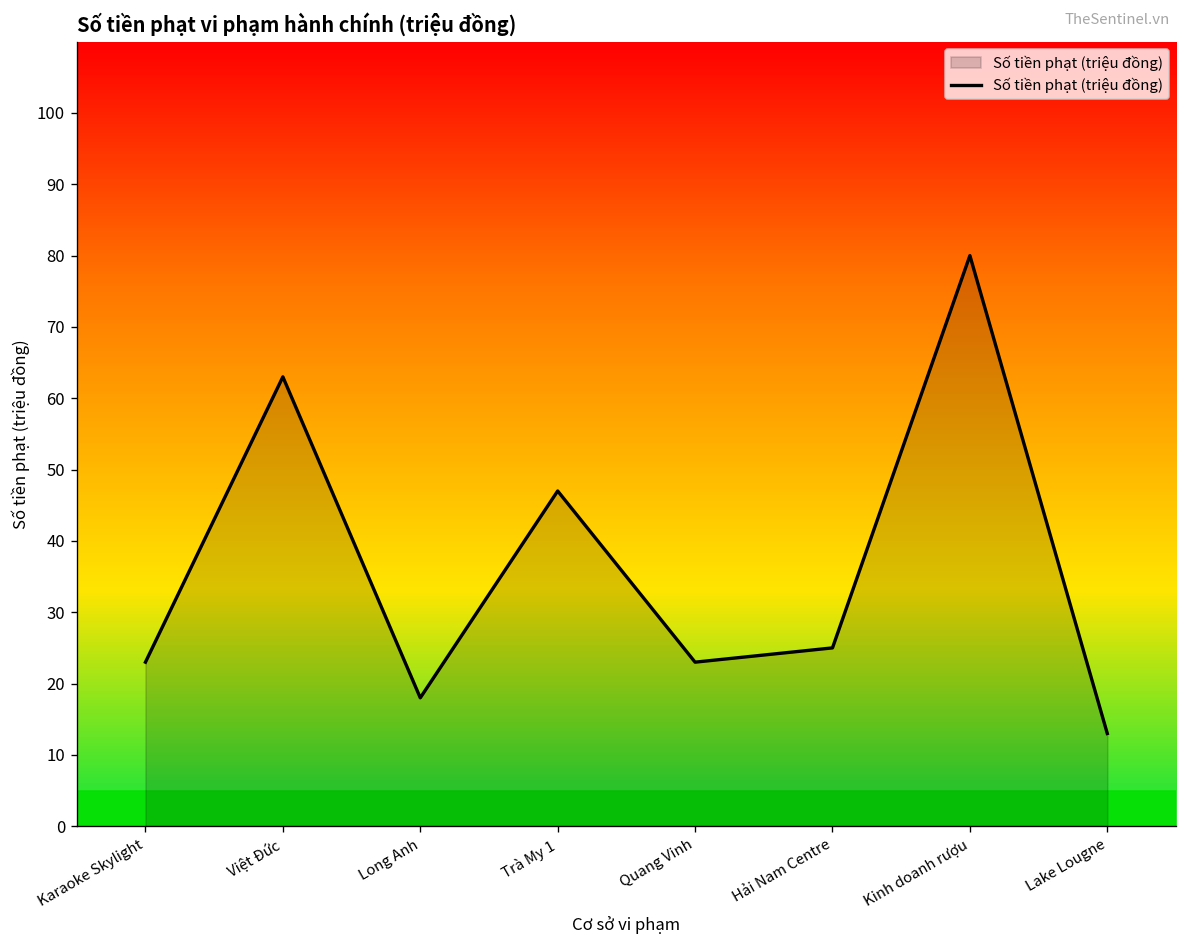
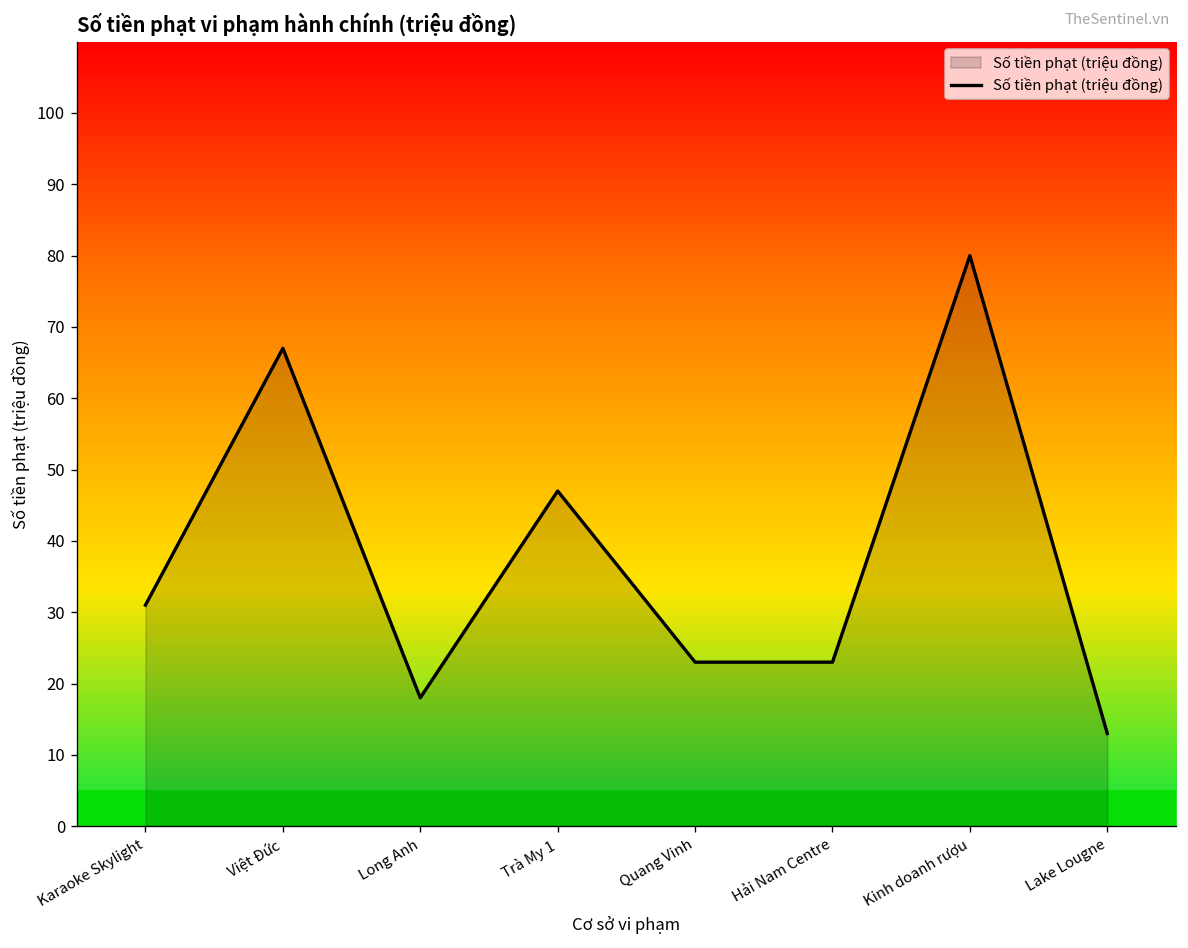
  {
-   "Karaoke Skylight": 23,
-   "Việt Đức": 63,
+   "Karaoke Skylight": 31,
+   "Việt Đức": 67,
    "Long Anh": 18,
    "Trà My 1": 47,
    "Quang Vinh": 23,
-   "Hải Nam Centre": 25,
+   "Hải Nam Centre": 23,
    "Kinh doanh rượu": 80,
    "Lake Lougne": 13
  }
